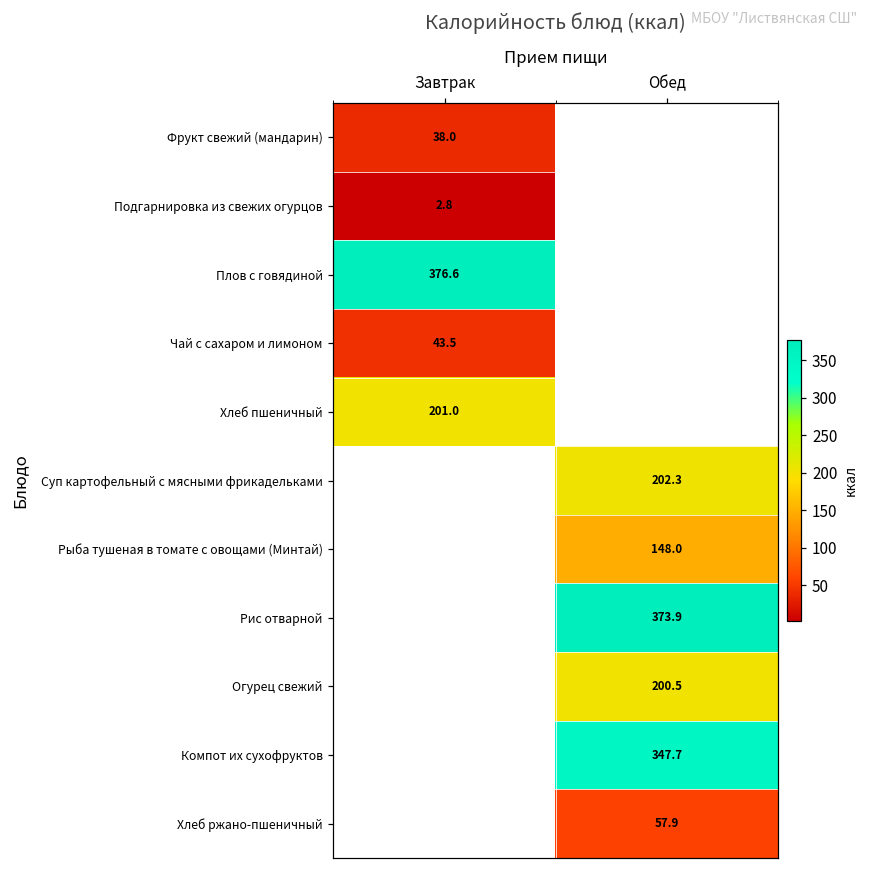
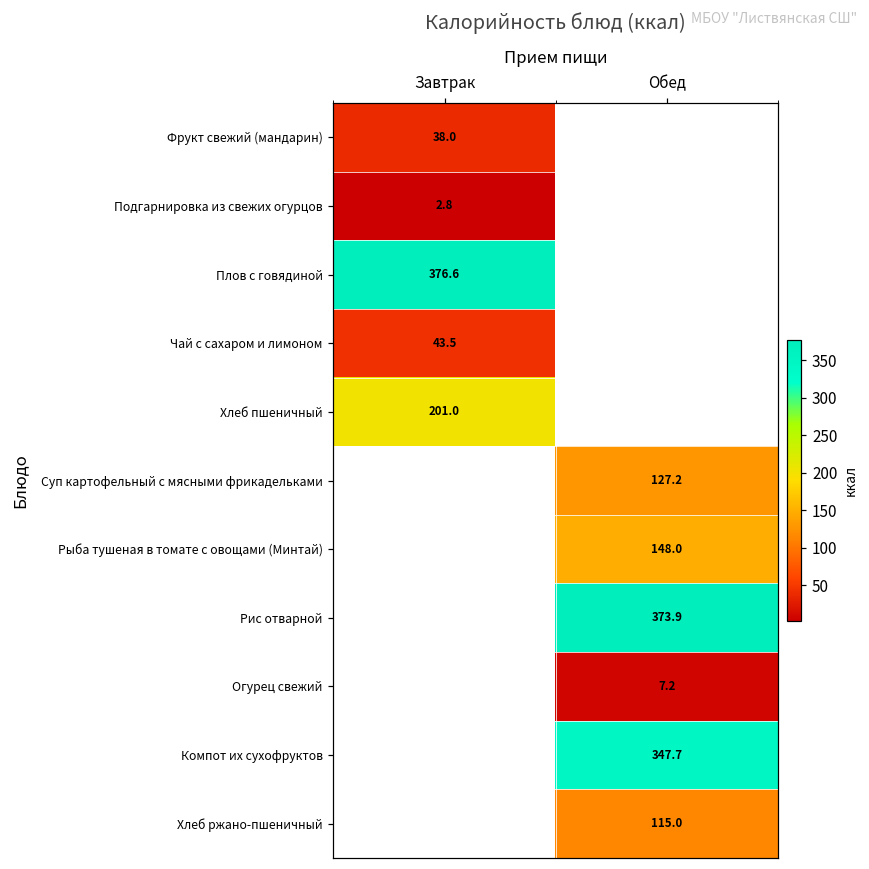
  {
    "Фрукт свежий (мандарин)": {
      "Завтрак": 38.0
    },
    "Подгарнировка из свежих огурцов": {
      "Завтрак": 2.8
    },
    "Плов с говядиной": {
      "Завтрак": 376.6
    },
    "Чай с сахаром и лимоном": {
      "Завтрак": 43.5
    },
    "Хлеб пшеничный": {
      "Завтрак": 201.0
    },
    "Суп картофельный с мясными фрикадельками": {
-     "Обед": 202.3
+     "Обед": 127.2
    },
    "Рыба тушеная в томате с овощами (Минтай)": {
      "Обед": 148.0
    },
    "Рис отварной": {
      "Обед": 373.9
    },
    "Огурец свежий": {
-     "Обед": 200.5
+     "Обед": 7.2
    },
    "Компот их сухофруктов": {
      "Обед": 347.7
    },
    "Хлеб ржано-пшеничный": {
-     "Обед": 57.9
+     "Обед": 115.0
    }
  }
